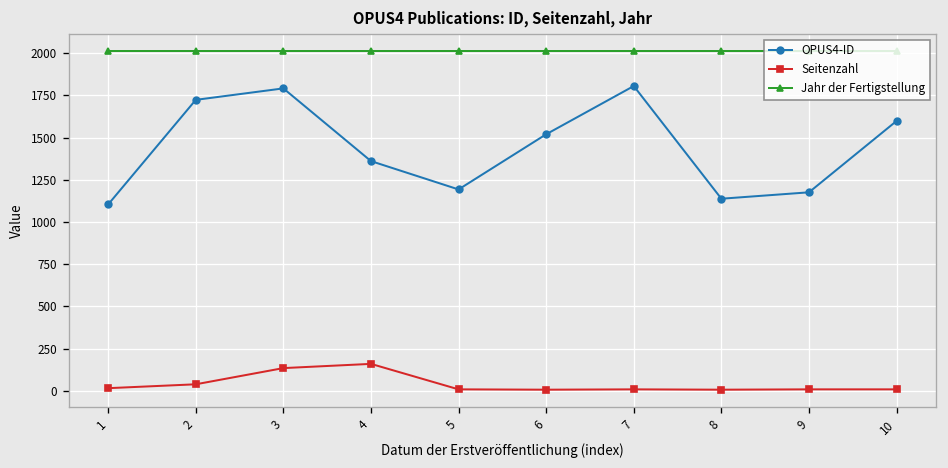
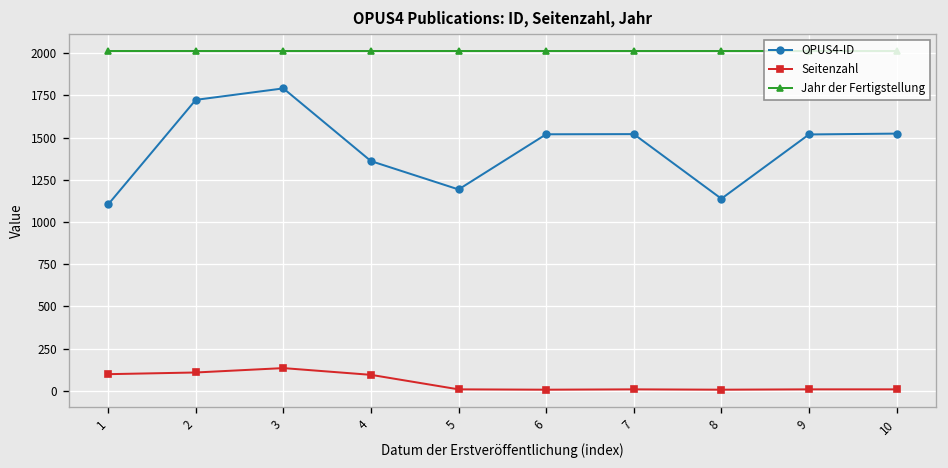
  {
    "OPUS4-ID": {
      "1": 1100,
      "2": 1720,
      "3": 1790,
      "4": 1360,
      "5": 1190,
      "6": 1520,
-     "7": 1810,
+     "7": 1520,
      "8": 1140,
-     "9": 1180,
-     "10": 1600
+     "9": 1520,
+     "10": 1520
    },
    "Seitenzahl": {
-     "1": 20,
-     "2": 40,
+     "1": 100,
+     "2": 110,
      "3": 130,
-     "4": 160,
+     "4": 90,
      "5": 10,
      "6": 10,
      "7": 10,
      "8": 10,
      "9": 10,
      "10": 10
    },
    "Jahr der Fertigstellung": {
      "1": 2010,
      "2": 2010,
      "3": 2010,
      "4": 2010,
      "5": 2010,
      "6": 2010,
      "7": 2010,
      "8": 2010
    }
  }
